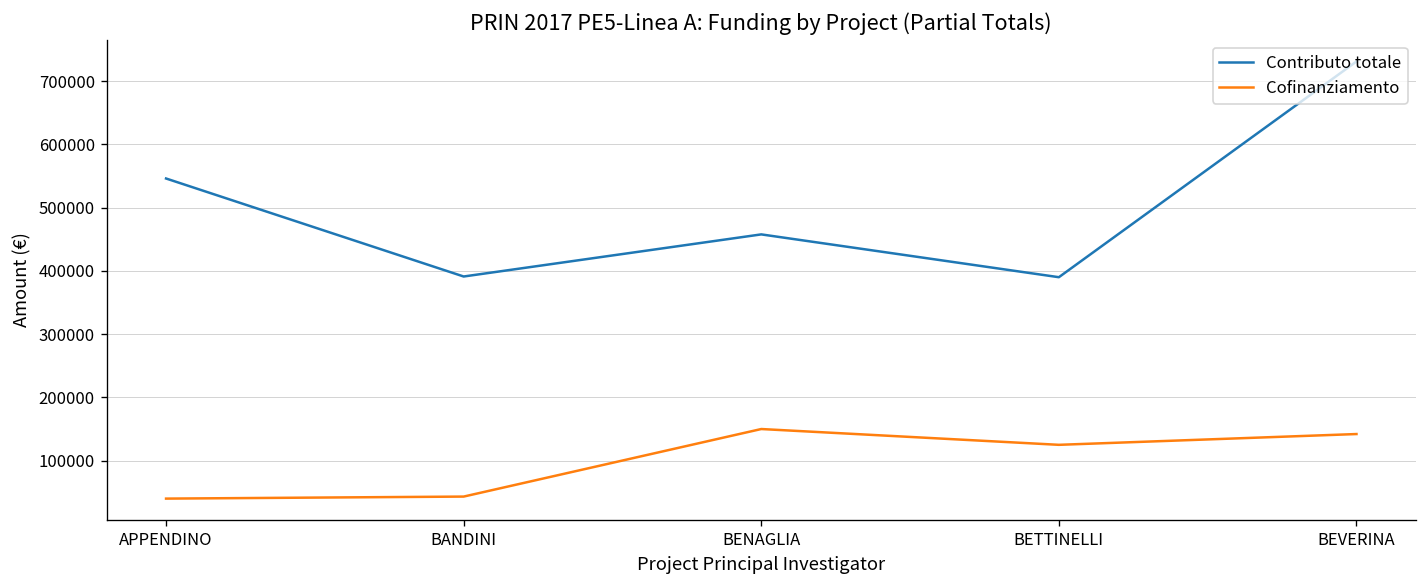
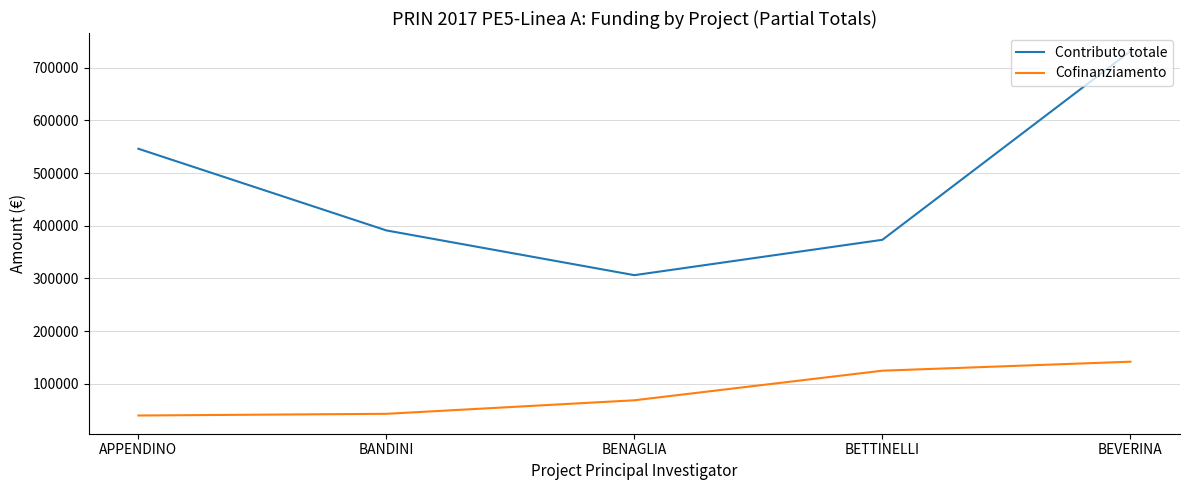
  {
    "Contributo totale": {
      "APPENDINO": 550000,
      "BANDINI": 390000,
-     "BENAGLIA": 460000,
-     "BETTINELLI": 390000
+     "BENAGLIA": 310000,
+     "BETTINELLI": 370000
    },
    "Cofinanziamento": {
      "APPENDINO": 40000,
      "BANDINI": 40000,
-     "BENAGLIA": 150000,
+     "BENAGLIA": 70000,
      "BETTINELLI": 130000,
      "BEVERINA": 140000
    }
  }
